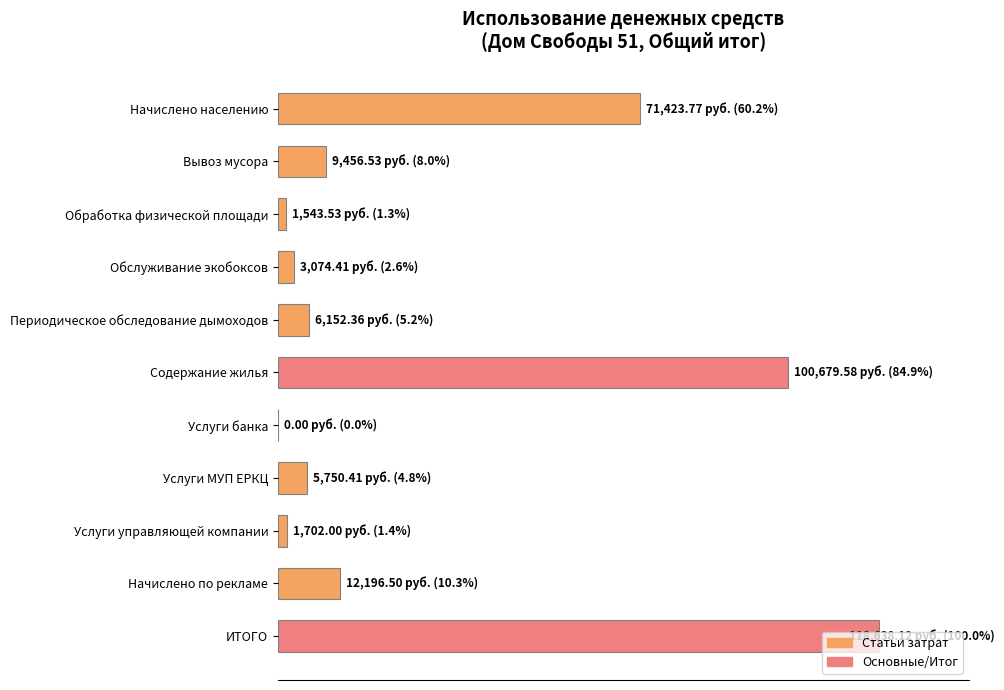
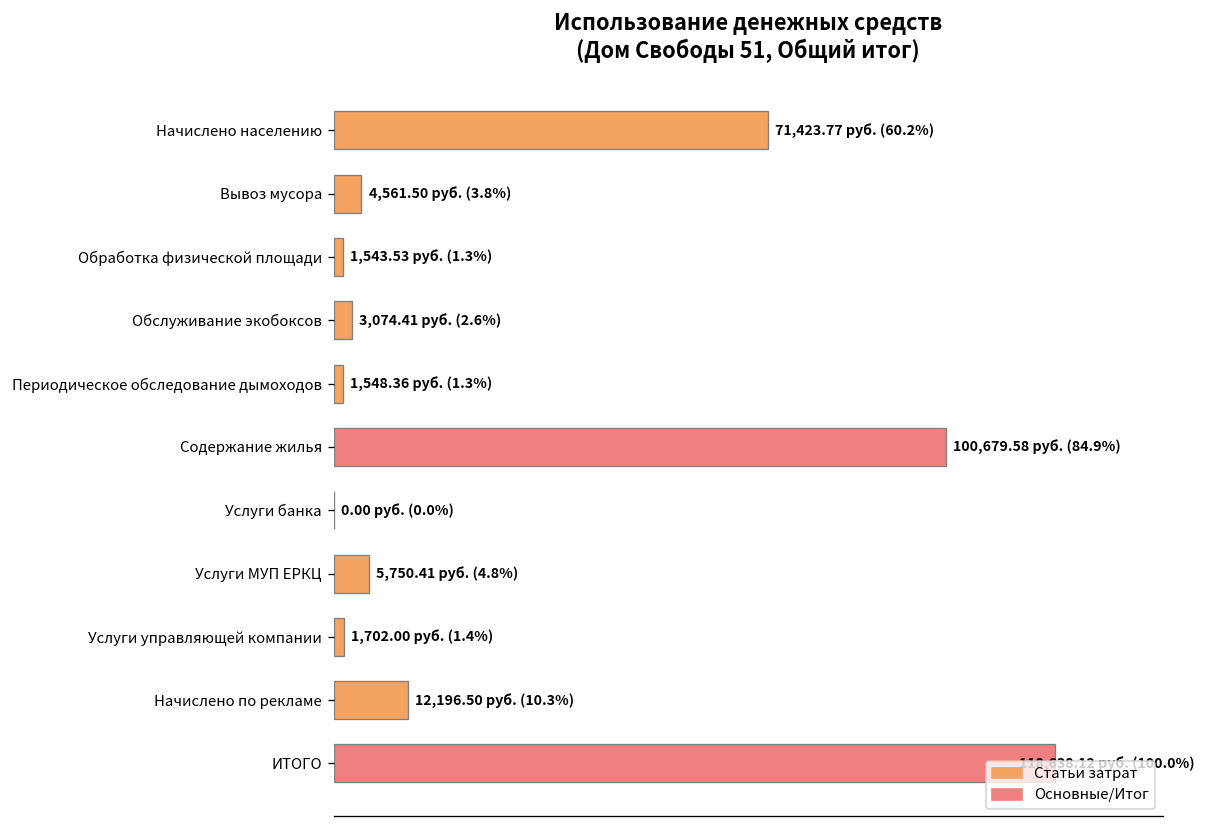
  {
    "Начислено населению": "(60.2%)",
-   "Вывоз мусора": "9,456.53 руб. (8.0%)",
+   "Вывоз мусора": "4,561.50 руб. (3.8%)",
    "Обработка физической площади": "(1.3%)",
    "Обслуживание экобоксов": "(2.6%)",
-   "Периодическое обследование дымоходов": "6,152.36 руб. (5.2%)",
+   "Периодическое обследование дымоходов": "1,548.36 руб. (1.3%)",
    "Содержание жилья": "(84.9%)",
    "Услуги банка": "0.00",
    "Услуги МУП ЕРКЦ": "(4.8%)",
    "Услуги управляющей компании": "(1.4%)",
    "Начислено по рекламе": "(10.3%)"
  }
